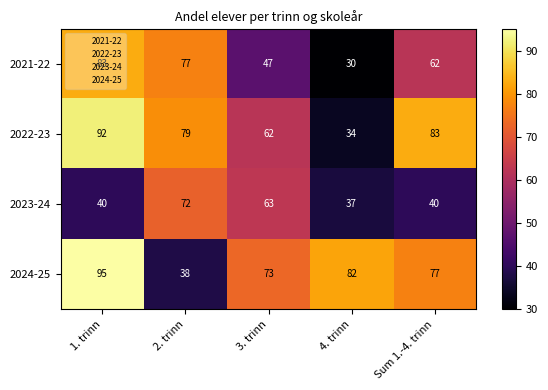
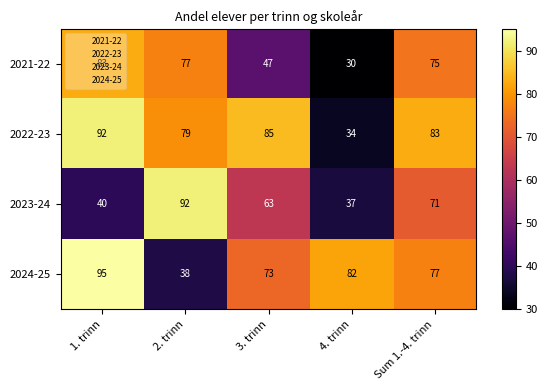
  {
    "2021-22": {
      "2. trinn": 77,
      "3. trinn": 47,
      "4. trinn": 30,
-     "Sum 1.-4. trinn": 62
+     "Sum 1.-4. trinn": 75
    },
    "2022-23": {
      "1. trinn": 92,
      "2. trinn": 79,
-     "3. trinn": 62,
+     "3. trinn": 85,
      "4. trinn": 34,
      "Sum 1.-4. trinn": 83
    },
    "2023-24": {
      "1. trinn": 40,
-     "2. trinn": 72,
+     "2. trinn": 92,
      "3. trinn": 63,
      "4. trinn": 37,
-     "Sum 1.-4. trinn": 40
+     "Sum 1.-4. trinn": 71
    },
    "2024-25": {
      "1. trinn": 95,
      "2. trinn": 38,
      "3. trinn": 73,
      "4. trinn": 82,
      "Sum 1.-4. trinn": 77
    }
  }
